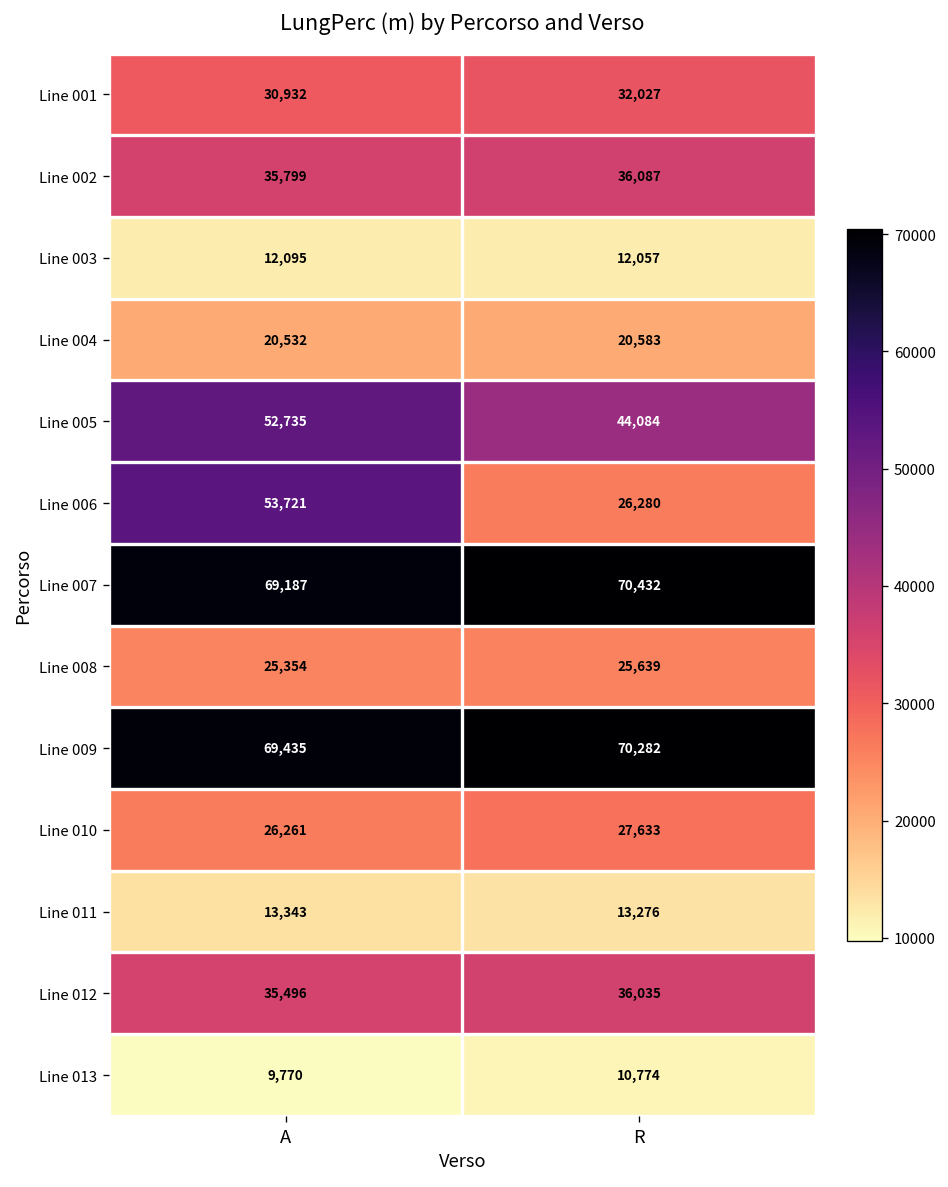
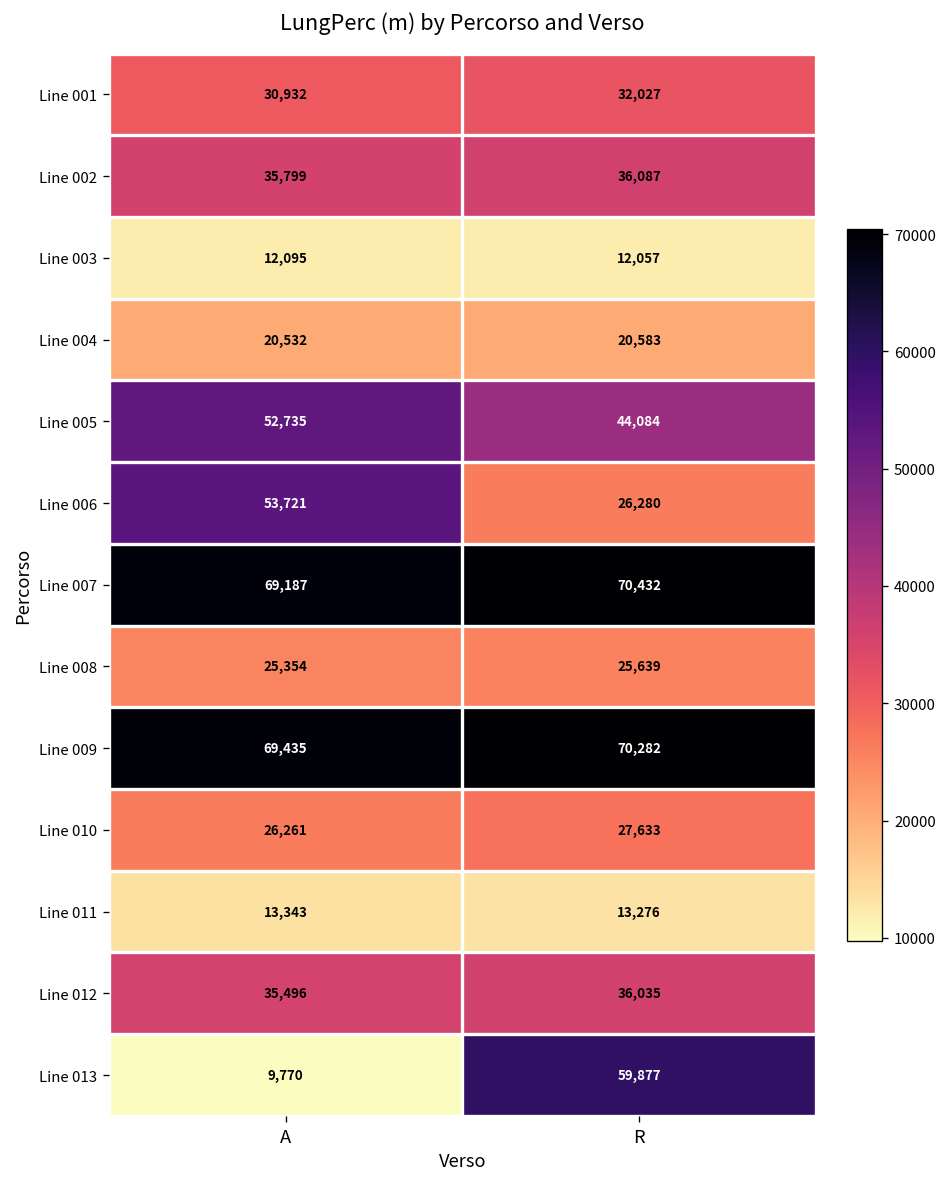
  {
    "Line 001": {
      "A": "30,932",
      "R": "32,027"
    },
    "Line 002": {
      "A": "35,799",
      "R": "36,087"
    },
    "Line 003": {
      "A": "12,095",
      "R": "12,057"
    },
    "Line 004": {
      "A": "20,532",
      "R": "20,583"
    },
    "Line 005": {
      "A": "52,735",
      "R": "44,084"
    },
    "Line 006": {
      "A": "53,721",
      "R": "26,280"
    },
    "Line 007": {
      "A": "69,187",
      "R": "70,432"
    },
    "Line 008": {
      "A": "25,354",
      "R": "25,639"
    },
    "Line 009": {
      "A": "69,435",
      "R": "70,282"
    },
    "Line 010": {
      "A": "26,261",
      "R": "27,633"
    },
    "Line 011": {
      "A": "13,343",
      "R": "13,276"
    },
    "Line 012": {
      "A": "35,496",
      "R": "36,035"
    },
    "Line 013": {
      "A": "9,770",
-     "R": "10,774"
+     "R": "59,877"
    }
  }
